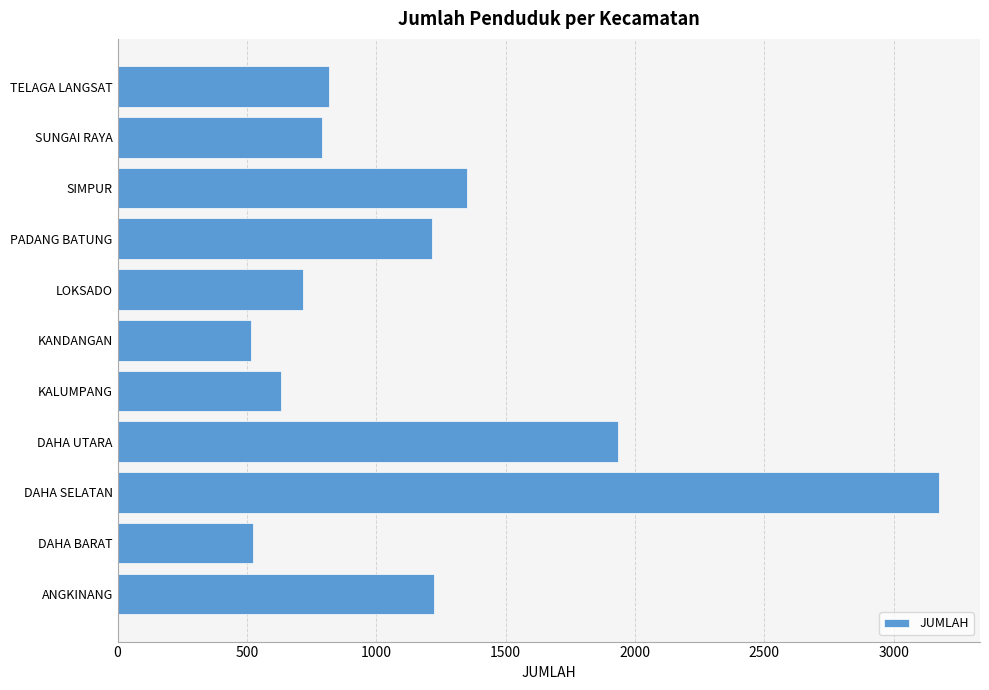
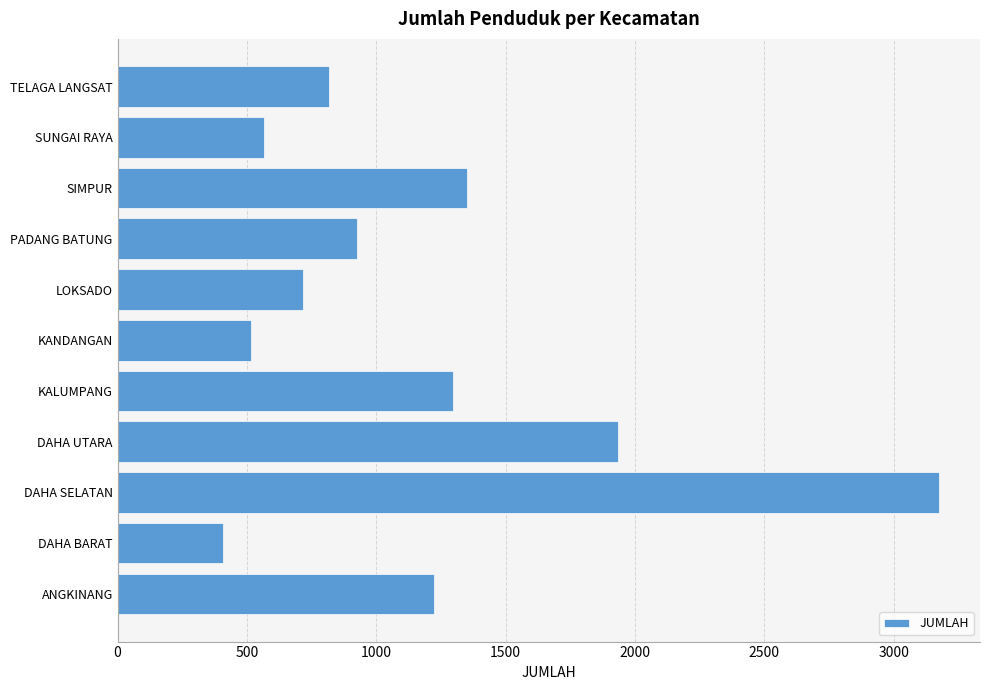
  {
    "TELAGA LANGSAT": 820,
-   "SUNGAI RAYA": 790,
+   "SUNGAI RAYA": 560,
    "SIMPUR": 1350,
-   "PADANG BATUNG": 1210,
+   "PADANG BATUNG": 930,
    "LOKSADO": 720,
    "KANDANGAN": 510,
-   "KALUMPANG": 630,
+   "KALUMPANG": 1300,
    "DAHA UTARA": 1940,
    "DAHA SELATAN": 3180,
-   "DAHA BARAT": 520,
+   "DAHA BARAT": 410,
    "ANGKINANG": 1220
  }
